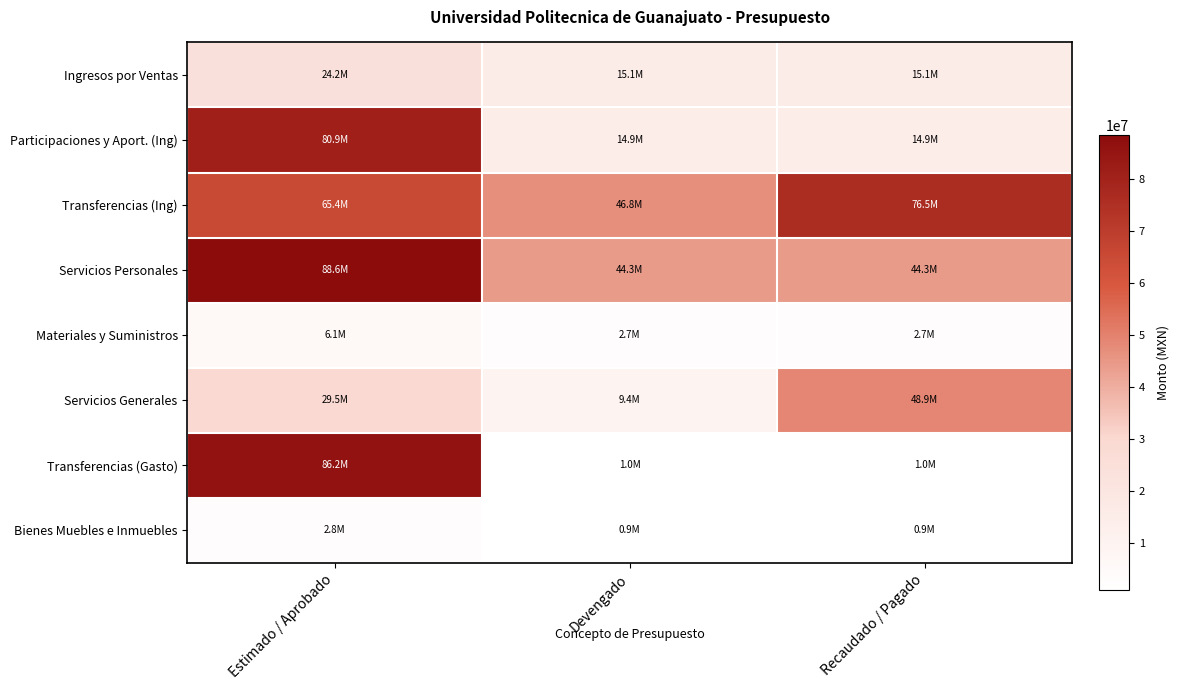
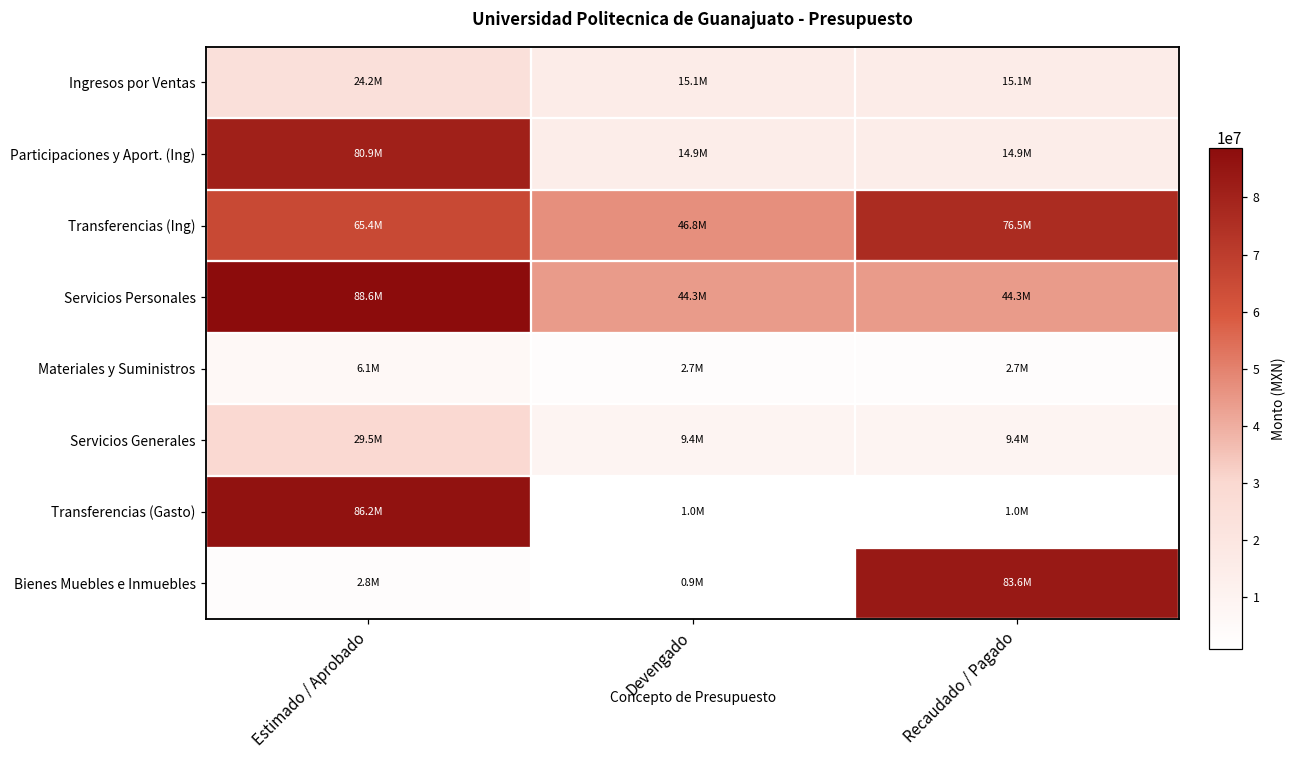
  {
    "Ingresos por Ventas": {
      "Estimado / Aprobado": "24.2M",
      "Devengado": "15.1M",
      "Recaudado / Pagado": "15.1M"
    },
    "Participaciones y Aport. (Ing)": {
      "Estimado / Aprobado": "80.9M",
      "Devengado": "14.9M",
      "Recaudado / Pagado": "14.9M"
    },
    "Transferencias (Ing)": {
      "Estimado / Aprobado": "65.4M",
      "Devengado": "46.8M",
      "Recaudado / Pagado": "76.5M"
    },
    "Servicios Personales": {
      "Estimado / Aprobado": "88.6M",
      "Devengado": "44.3M",
      "Recaudado / Pagado": "44.3M"
    },
    "Materiales y Suministros": {
      "Estimado / Aprobado": "6.1M",
      "Devengado": "2.7M",
      "Recaudado / Pagado": "2.7M"
    },
    "Servicios Generales": {
      "Estimado / Aprobado": "29.5M",
      "Devengado": "9.4M",
-     "Recaudado / Pagado": "48.9M"
+     "Recaudado / Pagado": "9.4M"
    },
    "Transferencias (Gasto)": {
      "Estimado / Aprobado": "86.2M",
      "Devengado": "1.0M",
      "Recaudado / Pagado": "1.0M"
    },
    "Bienes Muebles e Inmuebles": {
      "Estimado / Aprobado": "2.8M",
      "Devengado": "0.9M",
-     "Recaudado / Pagado": "0.9M"
+     "Recaudado / Pagado": "83.6M"
    }
  }
